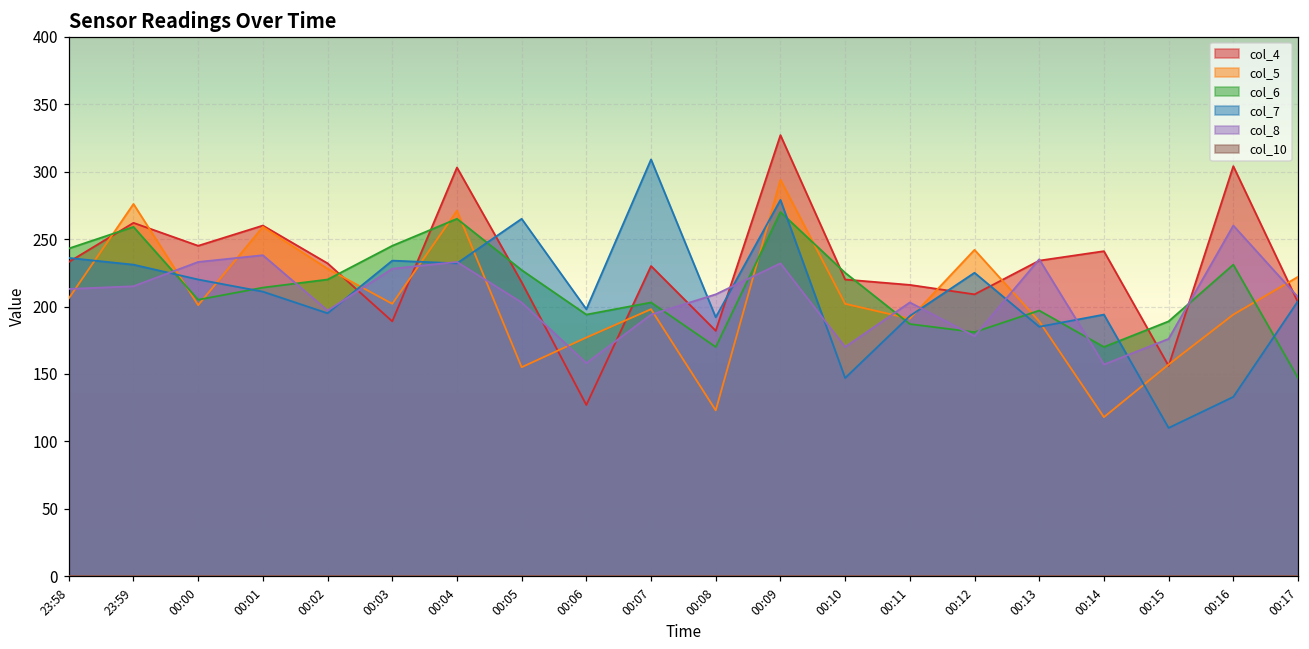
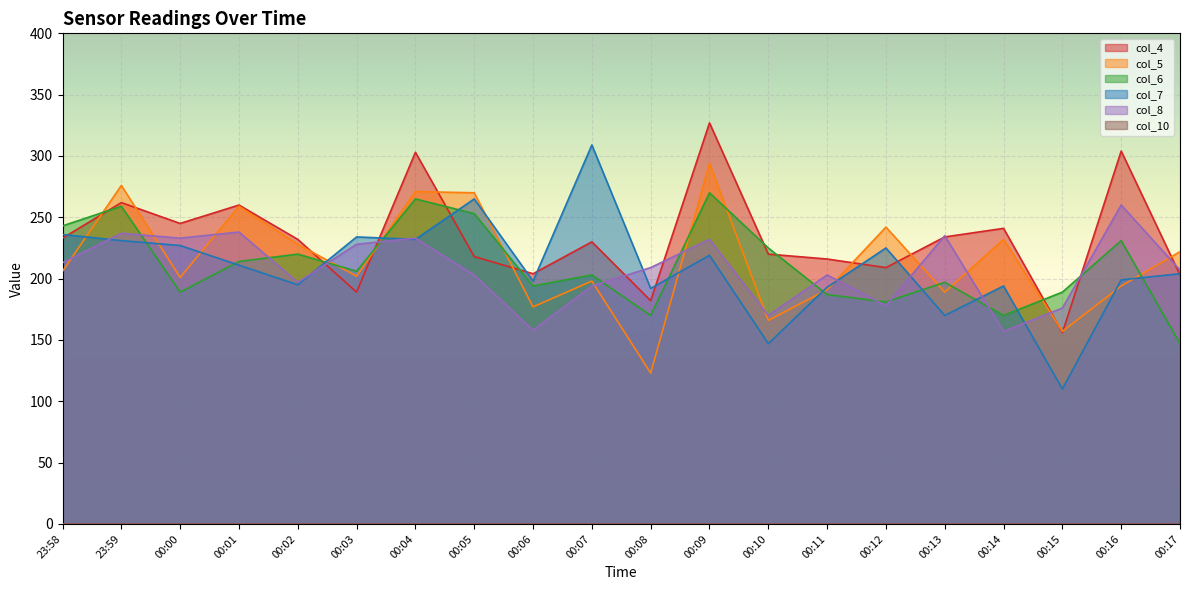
  {
    "col_4": {
      "23:58": 233,
      "23:59": 262,
      "00:00": 245,
      "00:02": 232,
      "00:03": 189,
      "00:04": 303,
      "00:05": 218,
-     "00:06": 127,
+     "00:06": 204,
      "00:07": 230,
      "00:08": 182,
      "00:09": 327,
      "00:10": 220,
      "00:11": 216,
      "00:12": 209,
      "00:14": 241,
      "00:16": 304
    },
    "col_5": {
      "23:58": 206,
      "23:59": 276,
      "00:00": 201,
      "00:02": 228,
      "00:03": 202,
      "00:04": 271,
-     "00:05": 155,
+     "00:05": 270,
      "00:06": 177,
      "00:07": 198,
      "00:08": 123,
      "00:09": 294,
-     "00:10": 202,
+     "00:10": 166,
      "00:12": 242,
      "00:13": 189,
-     "00:14": 118,
+     "00:14": 232,
      "00:16": 194,
      "00:17": 222
    },
    "col_6": {
      "23:58": 243,
      "23:59": 259,
-     "00:00": 205,
+     "00:00": 189,
      "00:01": 214,
      "00:02": 220,
-     "00:03": 245,
+     "00:03": 206,
      "00:04": 265,
-     "00:05": 227,
+     "00:05": 253,
      "00:06": 194,
      "00:07": 203,
      "00:08": 170,
      "00:09": 270,
      "00:10": 225,
      "00:11": 187,
      "00:12": 181,
      "00:13": 197,
      "00:14": 170,
      "00:15": 189,
      "00:16": 231,
      "00:17": 147
    },
    "col_7": {
      "23:58": 236,
      "23:59": 231,
-     "00:00": 220,
+     "00:00": 227,
      "00:01": 211,
      "00:03": 234,
      "00:05": 265,
      "00:06": 198,
      "00:07": 309,
      "00:08": 192,
-     "00:09": 279,
+     "00:09": 219,
      "00:10": 147,
      "00:12": 225,
-     "00:13": 185,
+     "00:13": 170,
      "00:14": 194,
      "00:15": 110,
-     "00:16": 133
+     "00:16": 199
    },
    "col_8": {
      "23:58": 213,
-     "23:59": 215,
+     "23:59": 237,
      "00:00": 233,
      "00:01": 238,
      "00:03": 228,
      "00:05": 203,
      "00:06": 158,
      "00:07": 194,
      "00:08": 209,
      "00:09": 232,
      "00:10": 170,
      "00:11": 203,
      "00:12": 178,
      "00:14": 157,
      "00:15": 176,
      "00:16": 260,
      "00:17": 207
    },
    "col_10": {
      "23:58": 0,
      "23:59": 0,
      "00:00": 0,
      "00:01": 0,
      "00:02": 0,
      "00:03": 0,
      "00:04": 0,
      "00:05": 0,
      "00:06": 0,
      "00:07": 0,
      "00:08": 0,
      "00:09": 0,
      "00:10": 0,
      "00:11": 0,
      "00:12": 0,
      "00:13": 0,
      "00:14": 0,
      "00:15": 0,
      "00:16": 0,
      "00:17": 0
    }
  }
